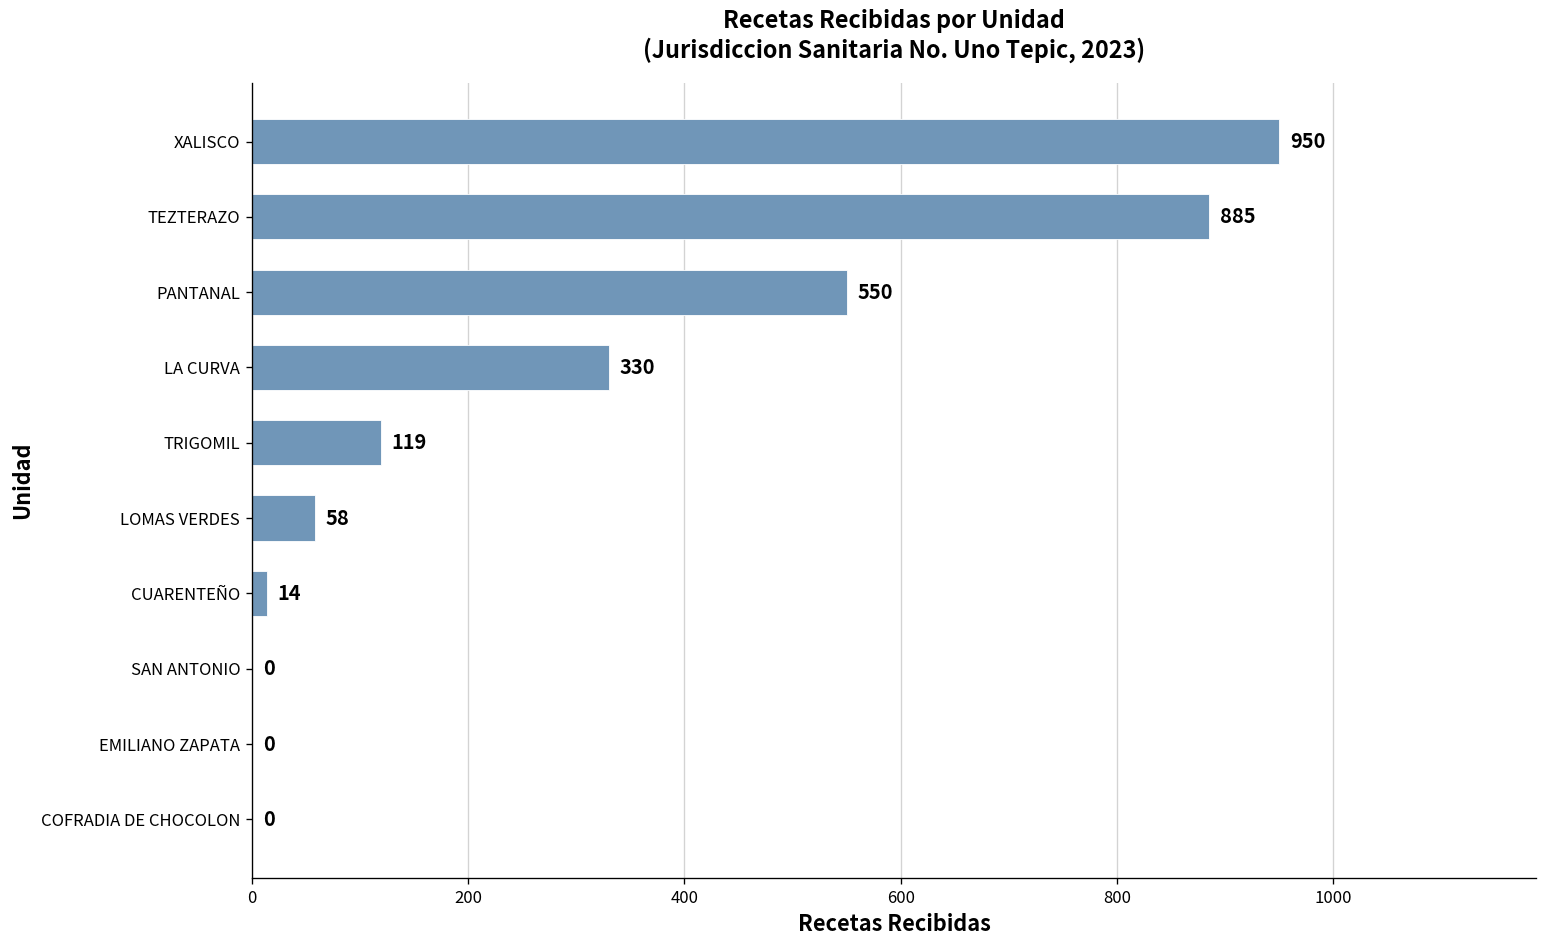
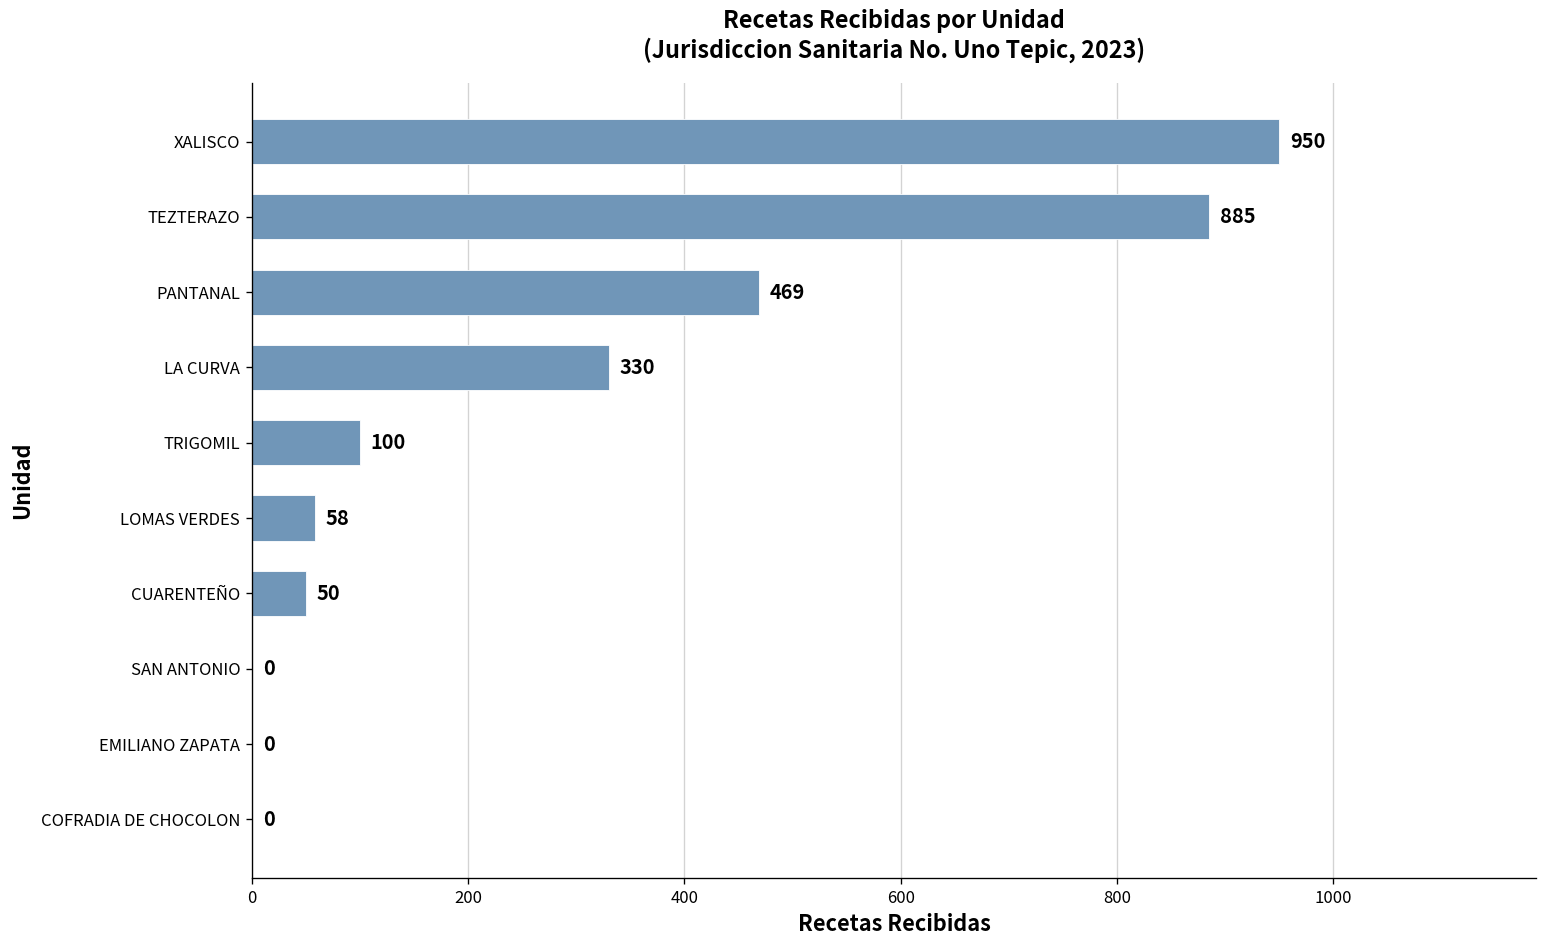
  {
    "XALISCO": 950,
    "TEZTERAZO": 885,
-   "PANTANAL": 550,
+   "PANTANAL": 469,
    "LA CURVA": 330,
-   "TRIGOMIL": 119,
+   "TRIGOMIL": 100,
    "LOMAS VERDES": 58,
-   "CUARENTEÑO": 14,
+   "CUARENTEÑO": 50,
    "SAN ANTONIO": 0,
    "EMILIANO ZAPATA": 0,
    "COFRADIA DE CHOCOLON": 0
  }
